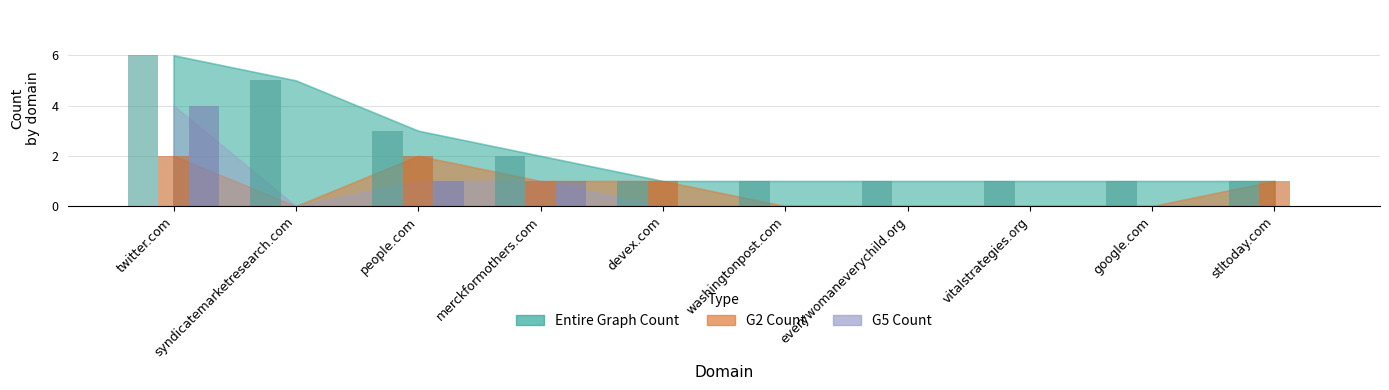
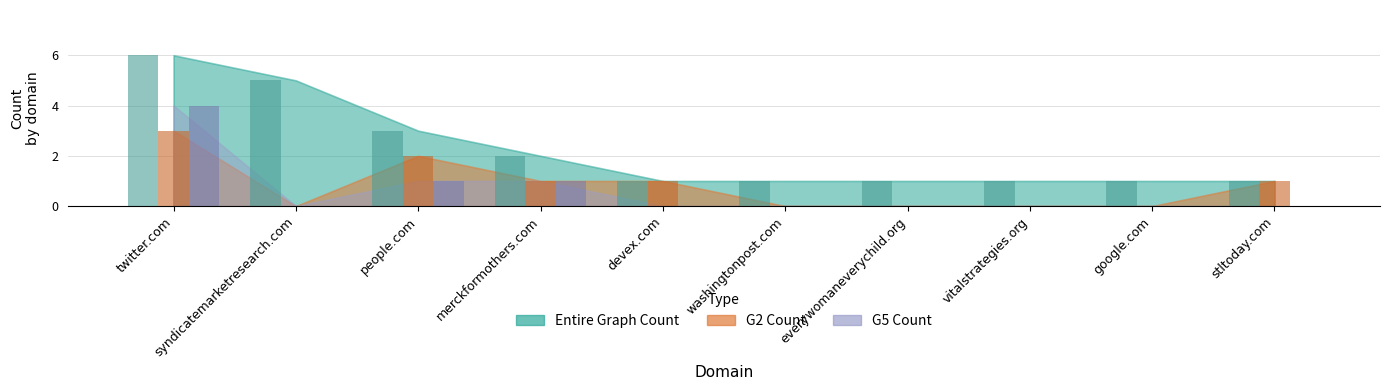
  {
    "G2 Count": {
-     "twitter.com": 2,
+     "twitter.com": 3,
      "syndicatemarketresearch.com": 0,
      "people.com": 2,
      "merckformothers.com": 1,
      "devex.com": 1,
      "washingtonpost.com": 0,
      "everywomaneverychild.org": 0,
      "vitalstrategies.org": 0,
      "google.com": 0,
      "stltoday.com": 1
    }
  }
